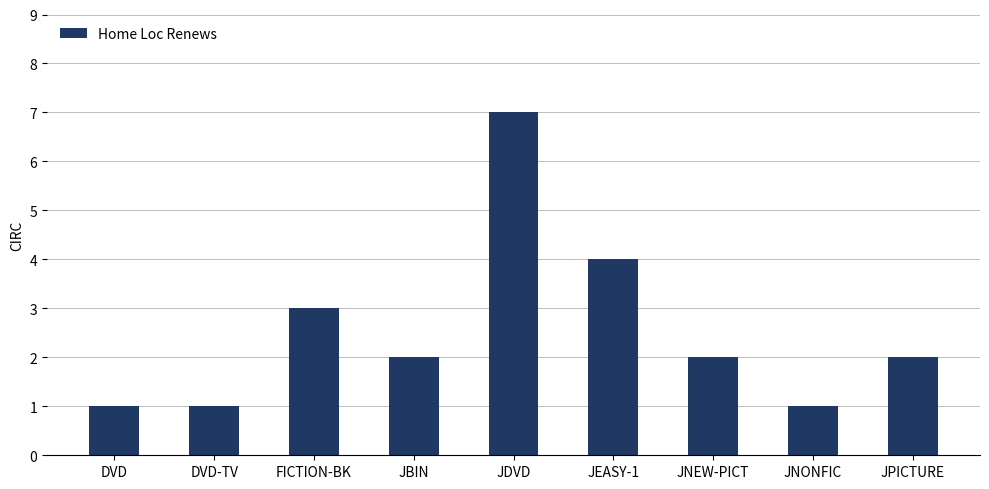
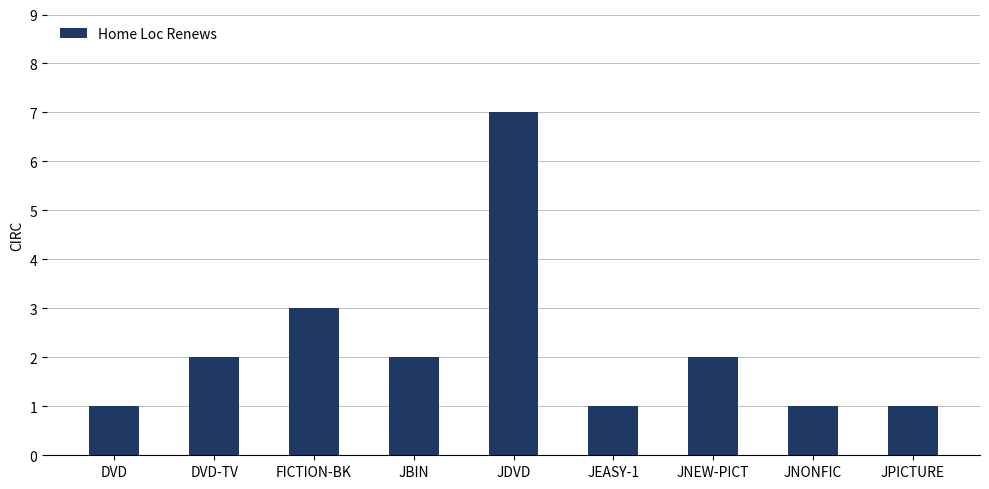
  {
    "DVD": 1,
-   "DVD-TV": 1,
+   "DVD-TV": 2,
    "FICTION-BK": 3,
    "JBIN": 2,
    "JDVD": 7,
-   "JEASY-1": 4,
+   "JEASY-1": 1,
    "JNEW-PICT": 2,
    "JNONFIC": 1,
-   "JPICTURE": 2
+   "JPICTURE": 1
  }
